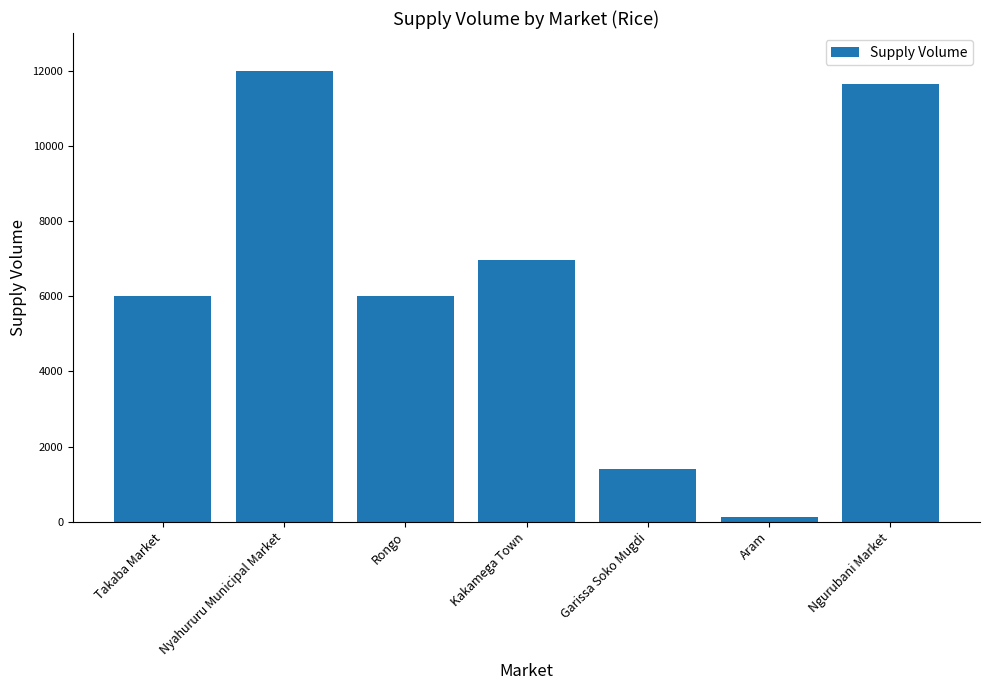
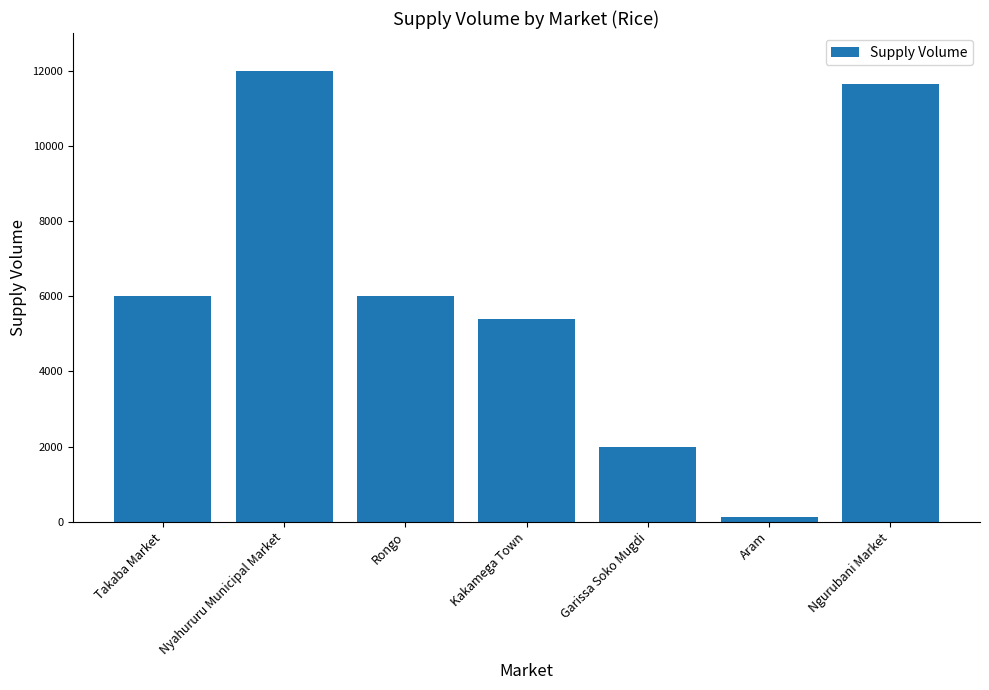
  {
    "Takaba Market": 6000,
    "Nyahururu Municipal Market": 12000,
    "Rongo": 6000,
-   "Kakamega Town": 7000,
-   "Garissa Soko Mugdi": 1400,
+   "Kakamega Town": 5400,
+   "Garissa Soko Mugdi": 2000,
    "Aram": 100,
    "Ngurubani Market": 11700
  }
